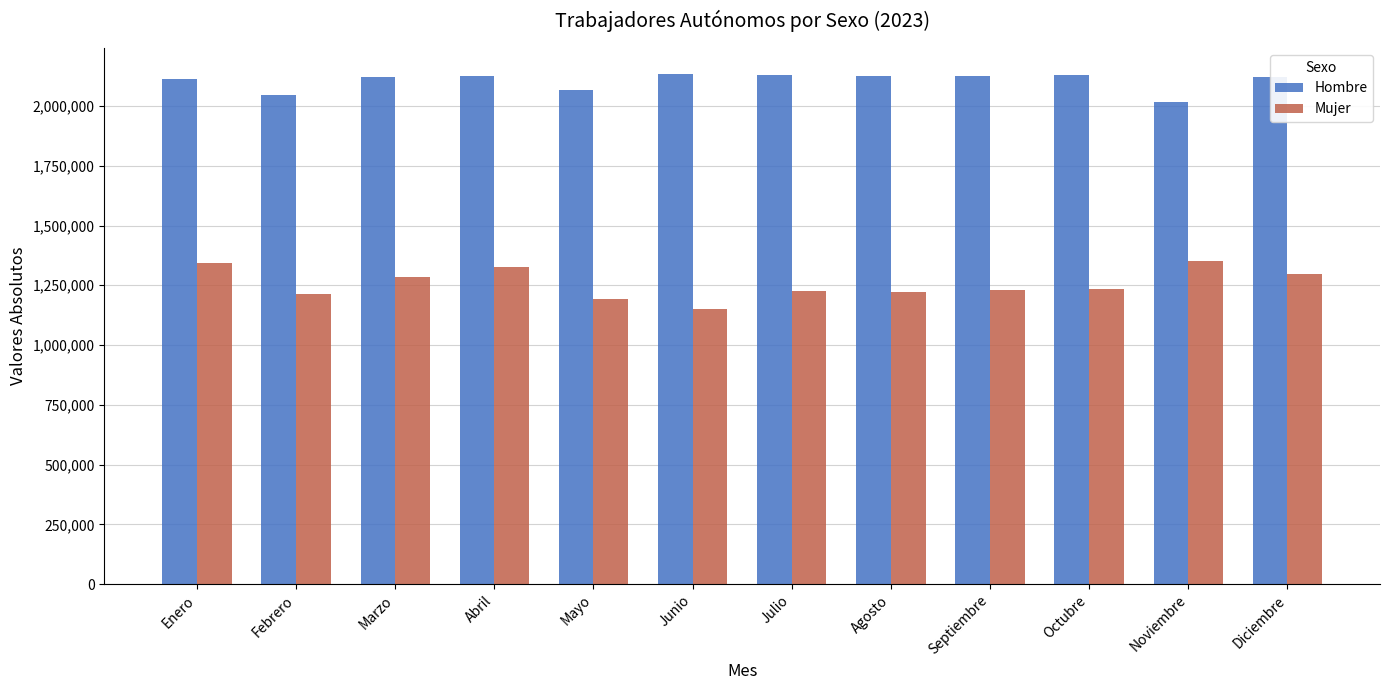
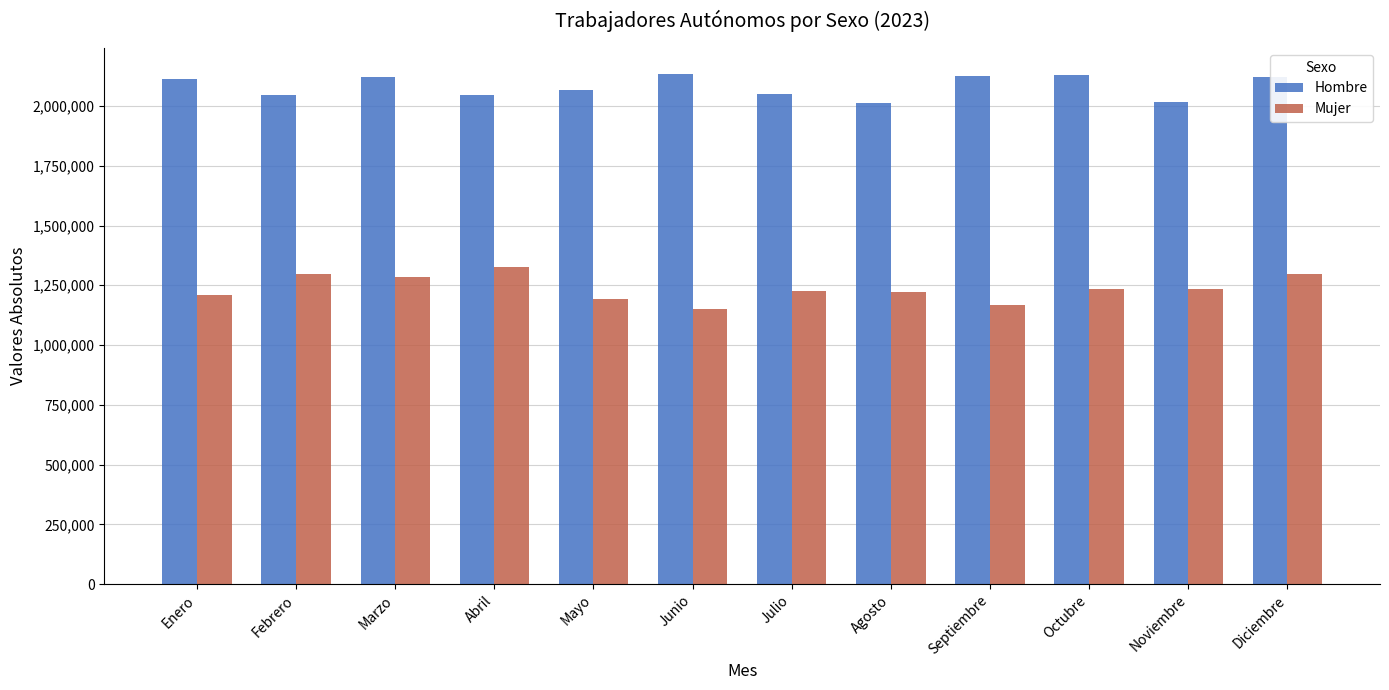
  {
    "Hombre": {
      "Enero": "2,110,000",
      "Febrero": "2,050,000",
      "Marzo": "2,120,000",
-     "Abril": "2,130,000",
+     "Abril": "2,040,000",
      "Mayo": "2,070,000",
      "Junio": "2,140,000",
-     "Julio": "2,130,000",
-     "Agosto": "2,120,000",
+     "Julio": "2,050,000",
+     "Agosto": "2,010,000",
      "Septiembre": "2,130,000",
      "Octubre": "2,130,000",
      "Noviembre": "2,020,000"
    },
    "Mujer": {
-     "Enero": "1,340,000",
-     "Febrero": "1,210,000",
+     "Enero": "1,210,000",
+     "Febrero": "1,300,000",
      "Marzo": "1,280,000",
      "Abril": "1,320,000",
      "Mayo": "1,190,000",
      "Junio": "1,150,000",
      "Julio": "1,230,000",
      "Agosto": "1,220,000",
-     "Septiembre": "1,230,000",
+     "Septiembre": "1,170,000",
      "Octubre": "1,230,000",
-     "Noviembre": "1,350,000",
+     "Noviembre": "1,230,000",
      "Diciembre": "1,300,000"
    }
  }
